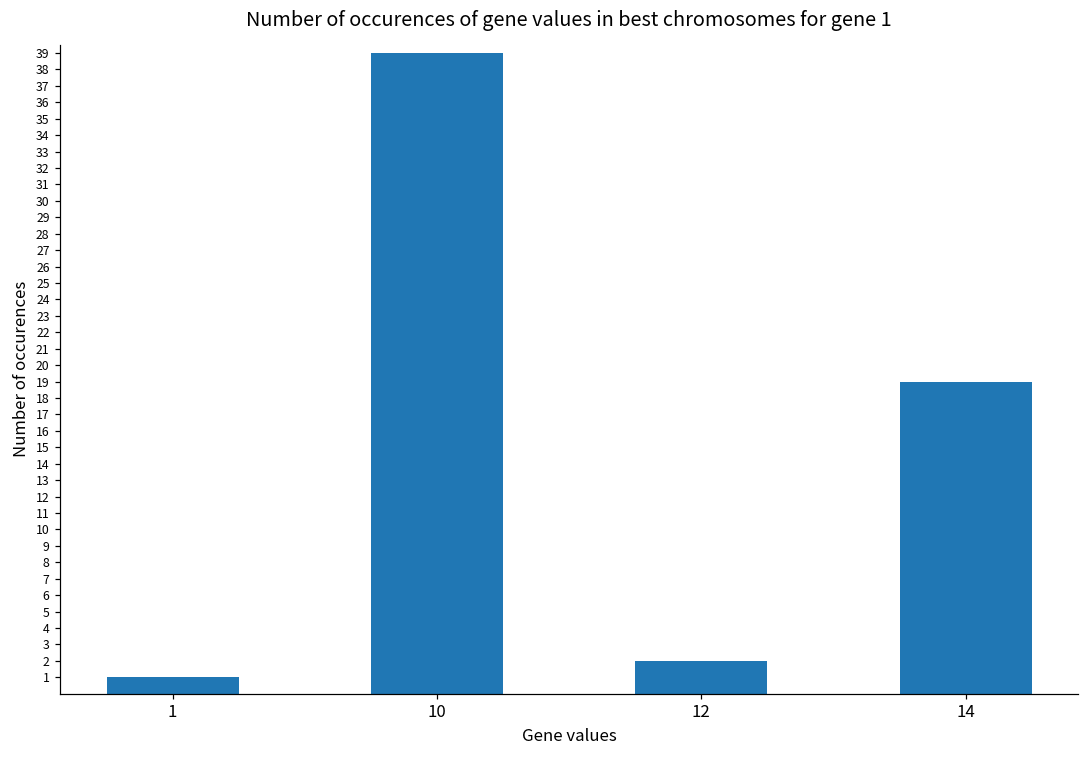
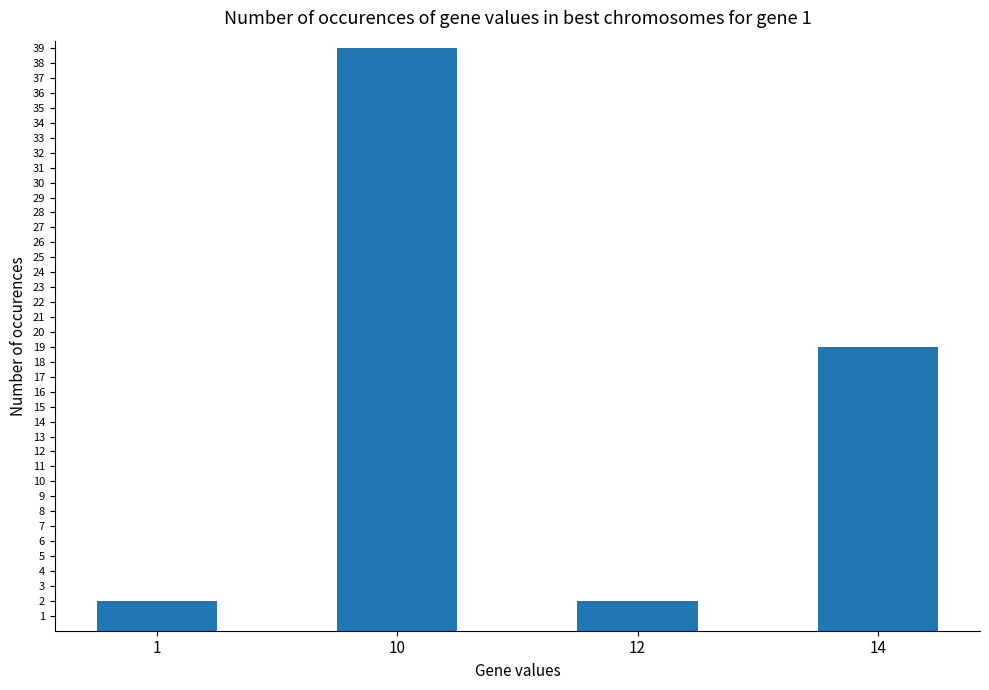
  {
-   "1": 1,
+   "1": 2,
    "10": 39,
    "12": 2,
    "14": 19
  }
